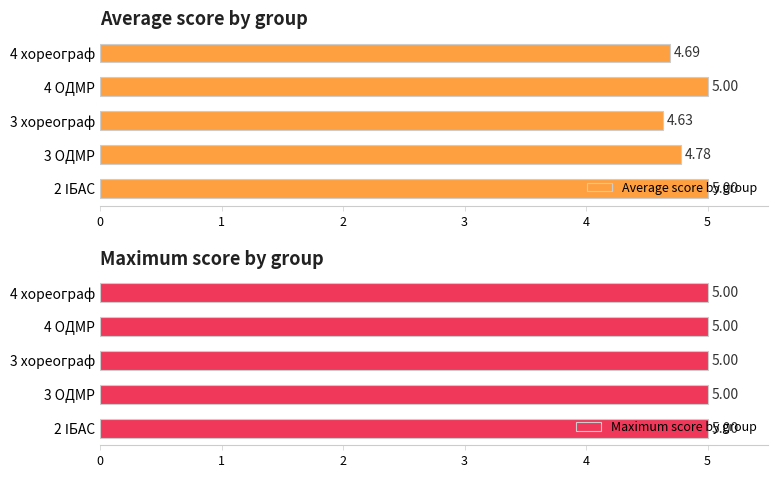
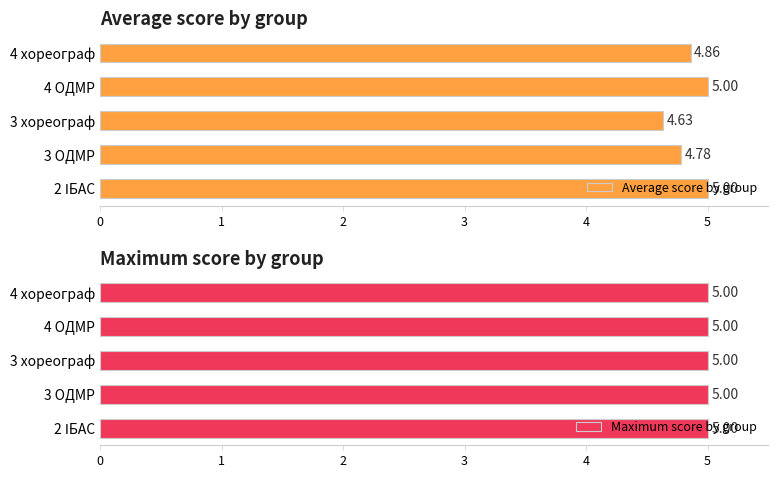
  {
    "Average score by group": {
-     "4 хореограф": 4.69,
+     "4 хореограф": 4.86,
      "4 ОДМР": 5.00,
      "3 хореограф": 4.63,
      "3 ОДМР": 4.78,
      "2 ІБАС": 5.00
    },
    "Maximum score by group": {
      "4 хореограф": 5.00,
      "4 ОДМР": 5.00,
      "3 хореограф": 5.00,
      "3 ОДМР": 5.00,
      "2 ІБАС": 5.00
    }
  }
